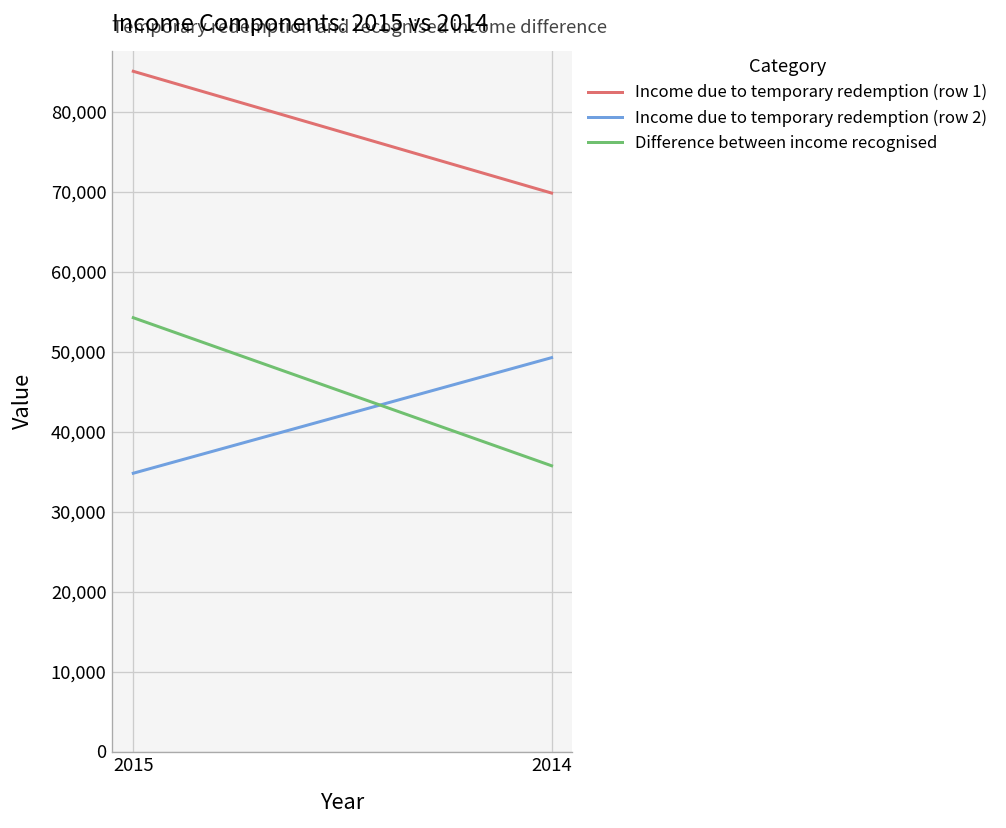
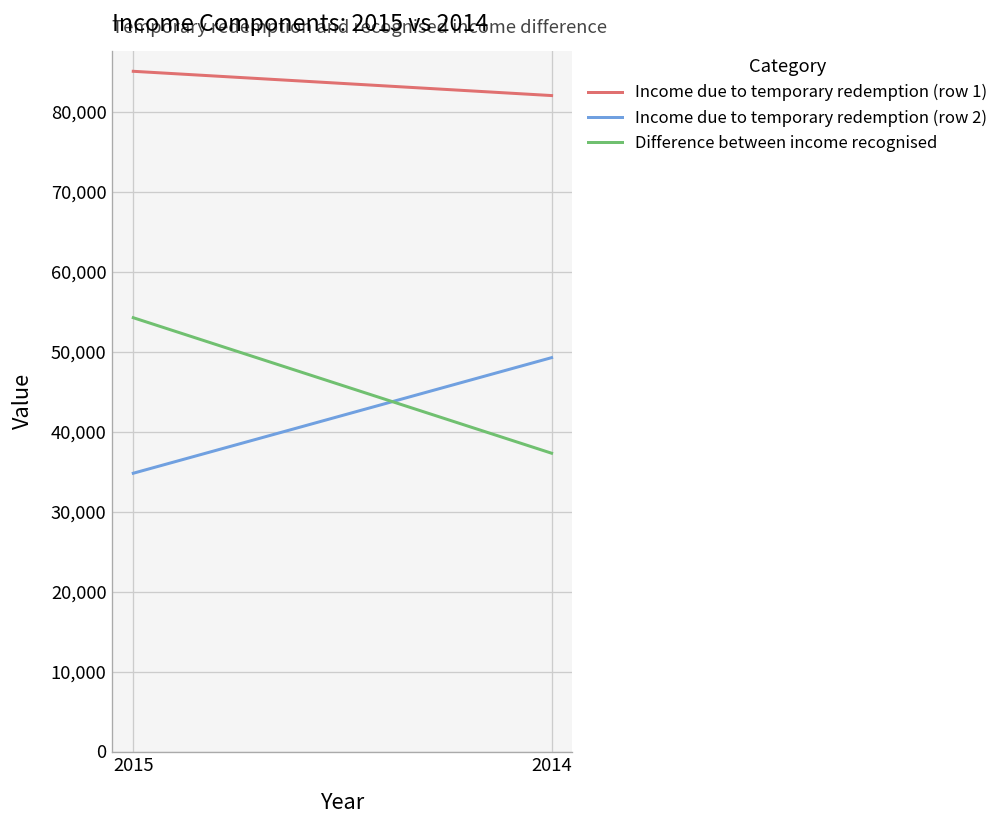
  {
    "Income due to temporary redemption (row 1)": {
      "2015": "85,000",
-     "2014": "70,000"
+     "2014": "82,000"
    },
    "Income due to temporary redemption (row 2)": {
      "2015": "35,000",
      "2014": "49,000"
    },
    "Difference between income recognised": {
      "2015": "54,000",
-     "2014": "36,000"
+     "2014": "37,000"
    }
  }
